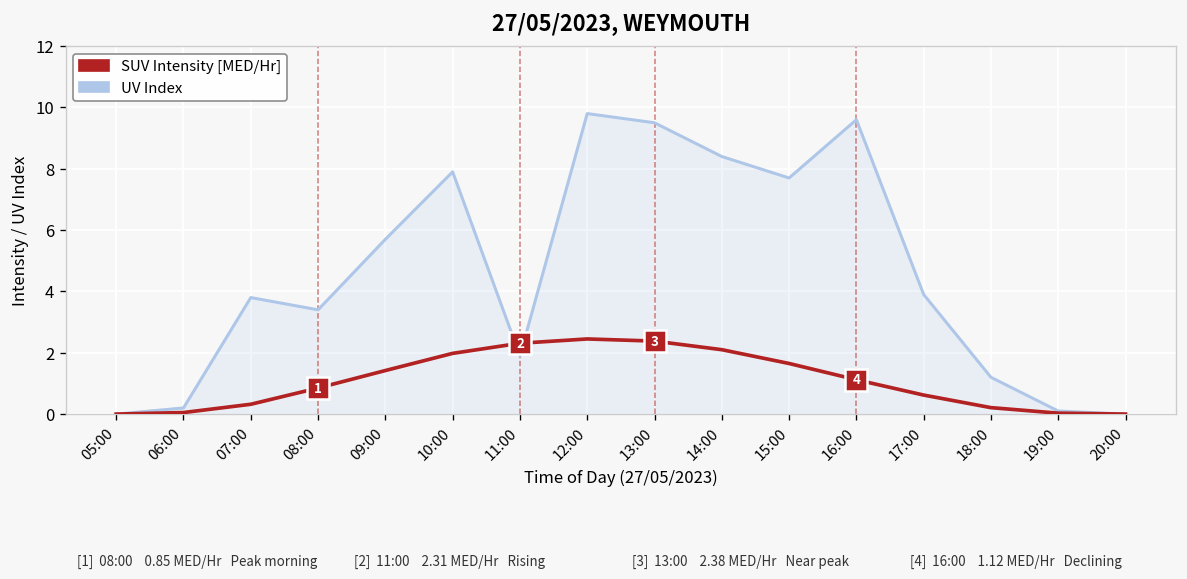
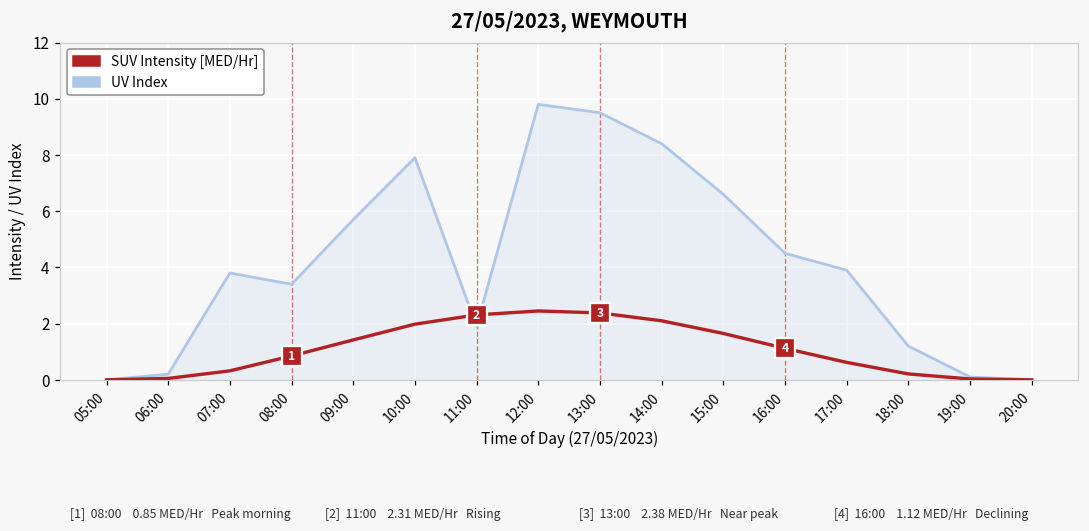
  {
    "UV Index": {
      "06:00": 0.2,
      "07:00": 3.8,
      "08:00": 3.4,
      "09:00": 5.7,
      "10:00": 7.9,
      "12:00": 9.8,
      "13:00": 9.5,
      "14:00": 8.4,
-     "15:00": 7.7,
-     "16:00": 9.6,
+     "15:00": 6.6,
+     "16:00": 4.5,
      "17:00": 3.9,
      "18:00": 1.2
    }
  }
